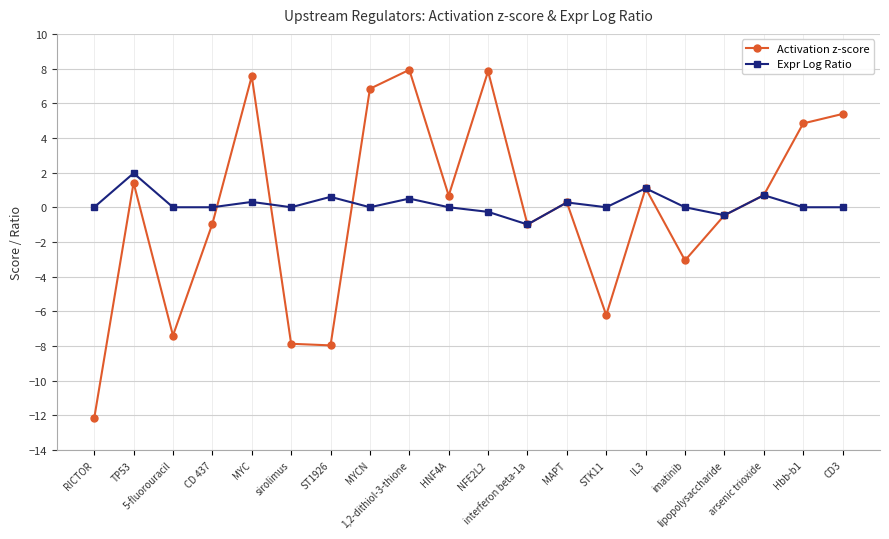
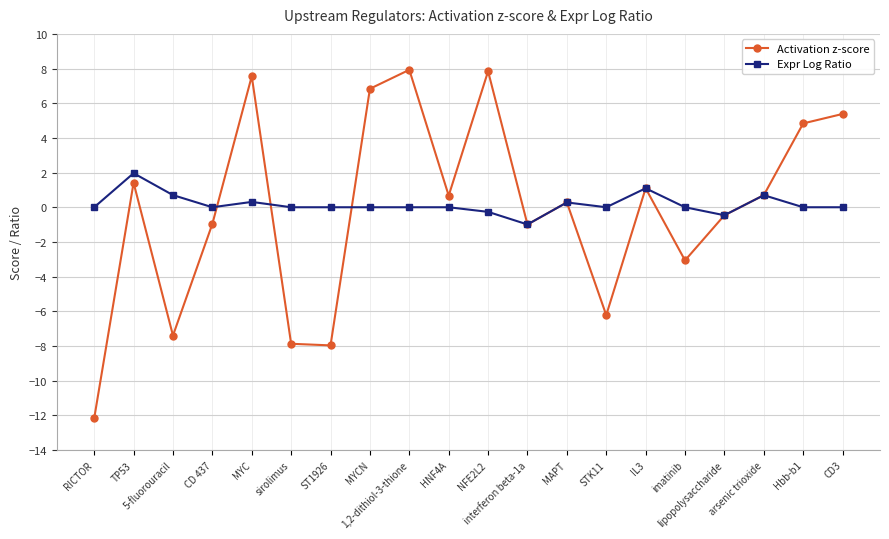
  {
    "Activation z-score": {
      "RICTOR": -12.2,
      "TP53": 1.4,
      "5-fluorouracil": -7.4,
      "CD 437": -1.0,
      "MYC": 7.6,
      "sirolimus": -7.9,
      "ST1926": -8.0,
      "MYCN": 6.8,
      "1,2-dithiol-3-thione": 7.9,
      "HNF4A": 0.7,
      "NFE2L2": 7.8,
      "STK11": -6.2,
      "imatinib": -3.1,
      "Hbb-b1": 4.8,
      "CD3": 5.4
    },
    "Expr Log Ratio": {
      "RICTOR": 0.0,
      "TP53": 2.0,
-     "5-fluorouracil": 0.0,
+     "5-fluorouracil": 0.7,
      "CD 437": 0.0,
      "MYC": 0.3,
      "sirolimus": 0.0,
-     "ST1926": 0.6,
+     "ST1926": 0.0,
      "MYCN": 0.0,
-     "1,2-dithiol-3-thione": 0.5,
+     "1,2-dithiol-3-thione": 0.0,
      "HNF4A": 0.0,
      "NFE2L2": -0.3,
      "STK11": 0.0,
      "imatinib": 0.0,
      "Hbb-b1": 0.0,
      "CD3": 0.0
    }
  }
